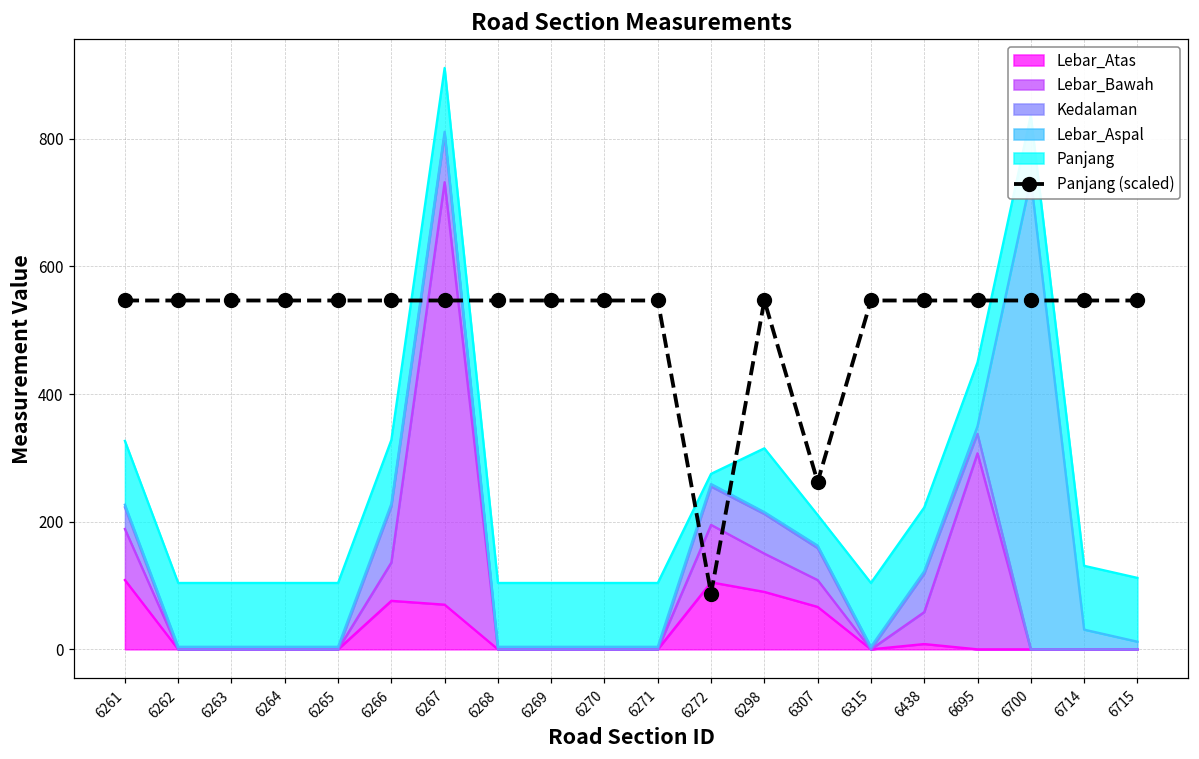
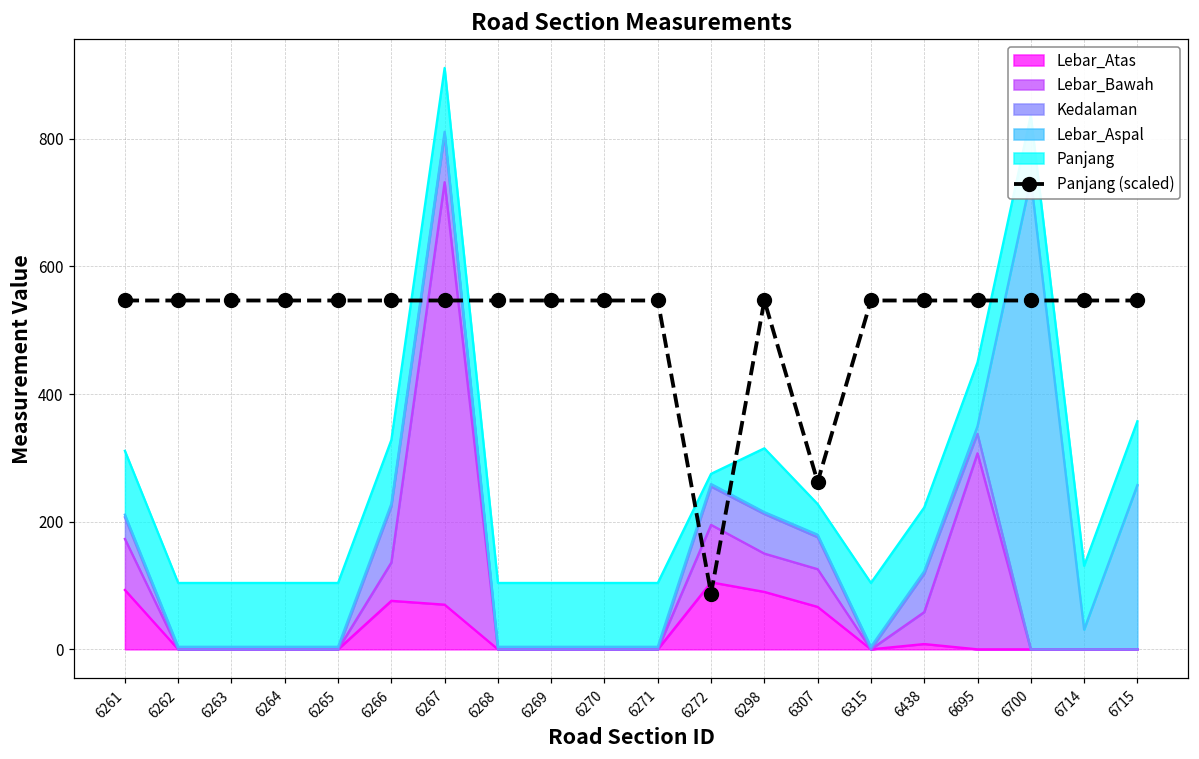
  {
    "Lebar_Atas": {
-     "6261": 110,
+     "6261": 90,
      "6266": 80,
      "6267": 70,
      "6272": 110,
      "6298": 90,
      "6307": 70,
      "6438": 10,
      "6695": 0
    },
    "Lebar_Bawah": {
      "6261": 80,
      "6266": 60,
      "6267": 660,
      "6272": 90,
      "6298": 60,
-     "6307": 40,
+     "6307": 60,
      "6438": 50,
      "6695": 310
    },
    "Kedalaman": {
      "6695": 30
    },
    "Lebar_Aspal": {
      "6695": 10,
      "6714": 30,
-     "6715": 10
+     "6715": 260
    },
    "Panjang": {
      "6261": 100,
      "6262": 100,
      "6263": 100,
      "6264": 100,
      "6265": 100,
      "6266": 100,
      "6267": 100,
      "6268": 100,
      "6269": 100,
      "6270": 100,
      "6271": 100,
      "6272": 20,
      "6298": 100,
      "6307": 50,
      "6315": 100,
      "6438": 100,
      "6695": 100,
      "6714": 100,
      "6715": 100
    },
    "Panjang (scaled)": {
      "6261": 550,
      "6262": 550,
      "6263": 550,
      "6264": 550,
      "6265": 550,
      "6266": 550,
      "6267": 550,
      "6268": 550,
      "6269": 550,
      "6270": 550,
      "6271": 550,
      "6272": 90,
      "6298": 550,
      "6307": 260,
      "6315": 550,
      "6438": 550,
      "6695": 550,
      "6700": 550,
      "6714": 550,
      "6715": 550
    }
  }
